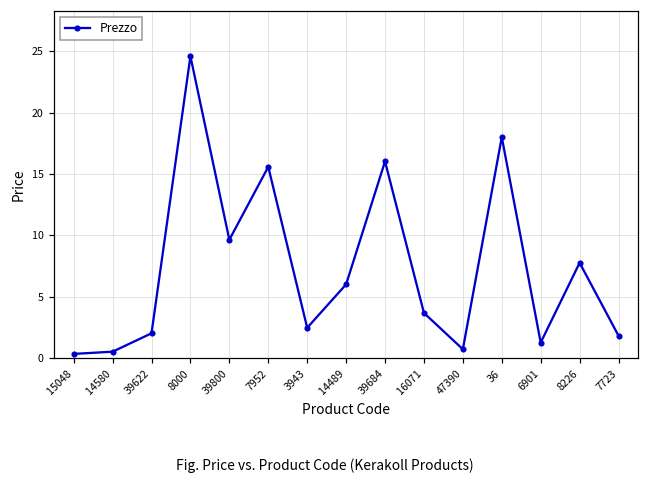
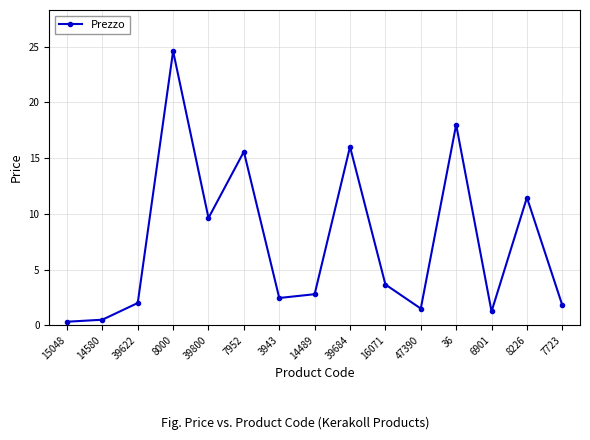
  {
    "15048": 0.3,
    "14580": 0.5,
    "39622": 2.0,
    "8000": 24.6,
    "39800": 9.6,
    "7952": 15.6,
    "3943": 2.5,
-   "14489": 6.0,
+   "14489": 2.8,
    "39684": 16.0,
    "16071": 3.7,
-   "47390": 0.7,
+   "47390": 1.5,
    "36": 18.0,
    "6901": 1.2,
-   "8226": 7.8,
+   "8226": 11.5,
    "7723": 1.8
  }
